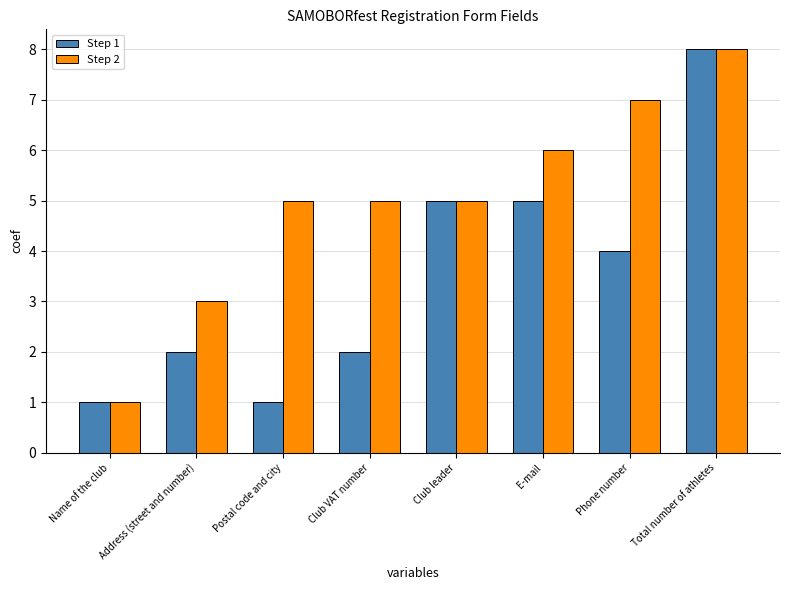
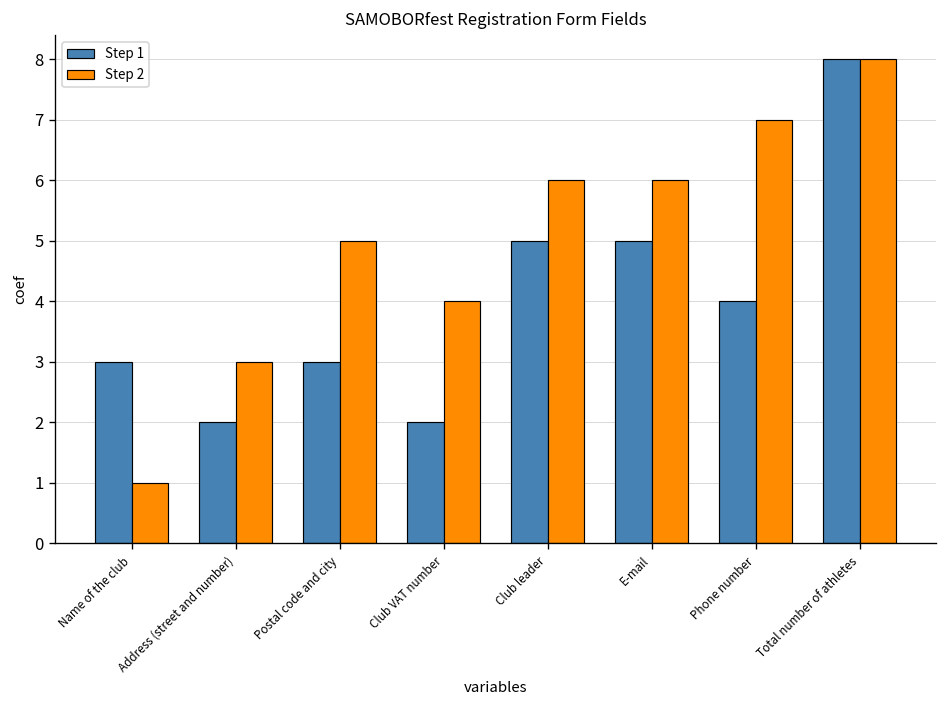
  {
    "Step 1": {
-     "Name of the club": 1,
+     "Name of the club": 3,
      "Address (street and number)": 2,
-     "Postal code and city": 1,
+     "Postal code and city": 3,
      "Club VAT number": 2,
      "Club leader": 5,
      "E-mail": 5,
      "Phone number": 4,
      "Total number of athletes": 8
    },
    "Step 2": {
      "Name of the club": 1,
      "Address (street and number)": 3,
      "Postal code and city": 5,
-     "Club VAT number": 5,
-     "Club leader": 5,
+     "Club VAT number": 4,
+     "Club leader": 6,
      "E-mail": 6,
      "Phone number": 7,
      "Total number of athletes": 8
    }
  }
